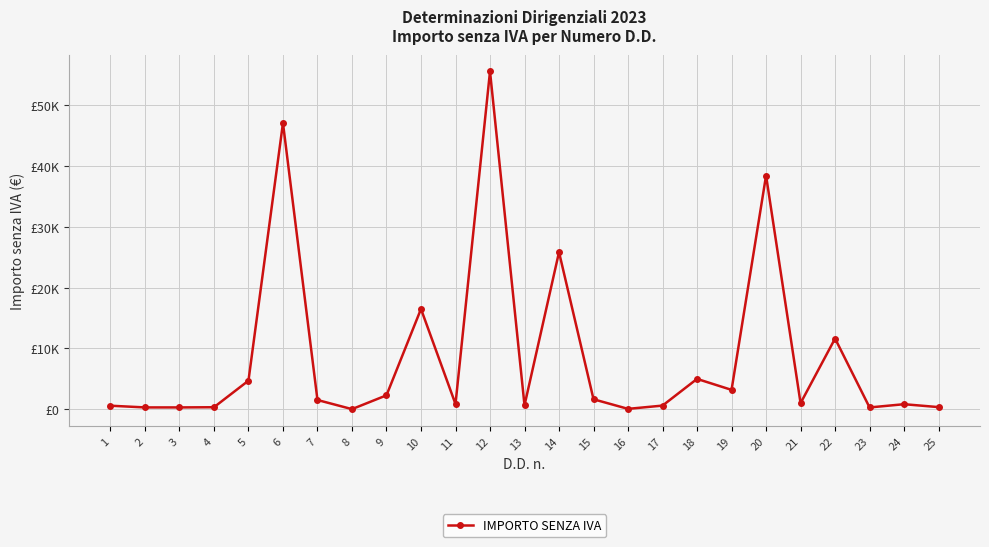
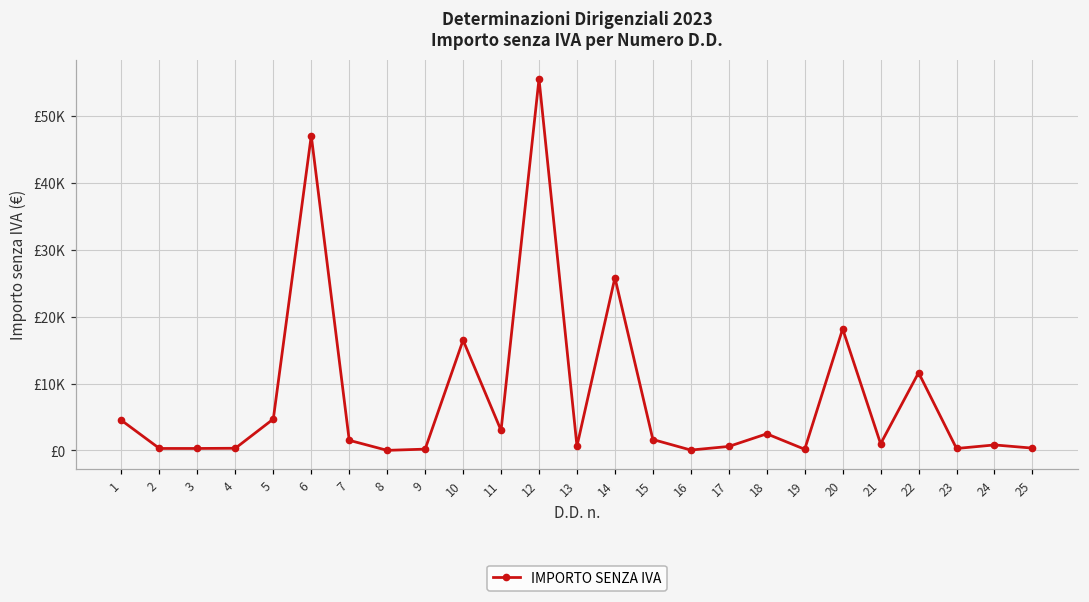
  {
-   "1": "£1000",
+   "1": "£5000",
    "2": "£0",
    "3": "£0",
    "4": "£0",
    "5": "£5000",
    "6": "£47000",
    "7": "£2000",
    "8": "£0",
-   "9": "£2000",
+   "9": "£0",
    "10": "£16000",
-   "11": "£1000",
+   "11": "£3000",
    "12": "£56000",
    "13": "£1000",
    "14": "£26000",
    "15": "£2000",
    "16": "£0",
    "17": "£1000",
-   "18": "£5000",
-   "19": "£3000",
-   "20": "£38000",
+   "18": "£2000",
+   "19": "£0",
+   "20": "£18000",
    "21": "£1000",
    "22": "£12000",
    "23": "£0",
    "24": "£1000",
    "25": "£0"
  }
